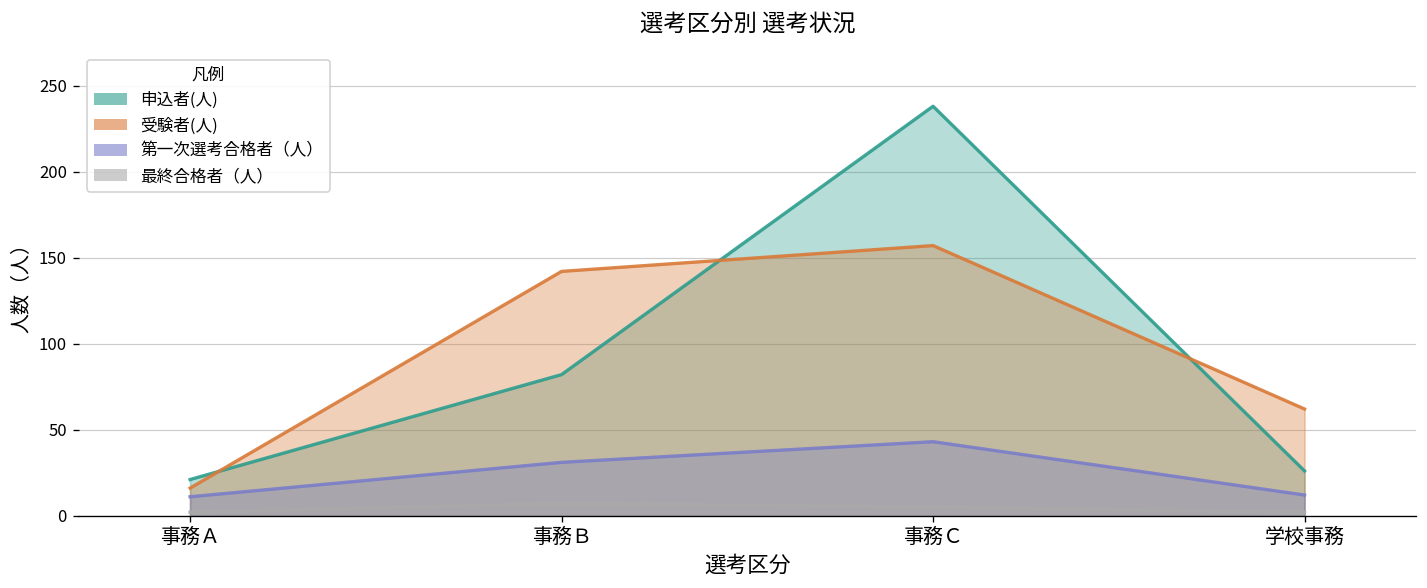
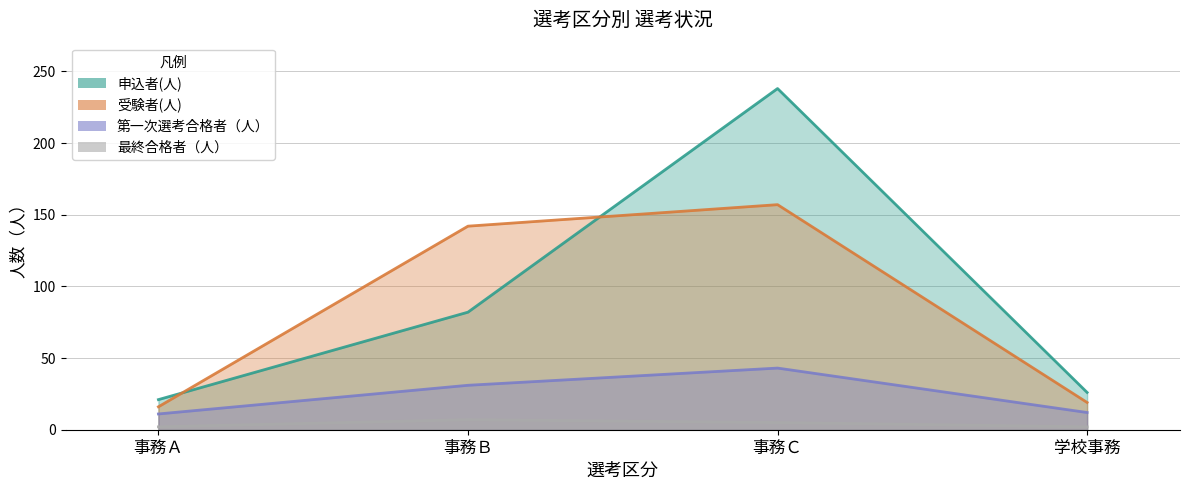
  {
    "受験者(人)": {
      "事務Ａ": 16,
      "事務Ｂ": 142,
      "事務Ｃ": 157,
-     "学校事務": 62
+     "学校事務": 19
    }
  }
